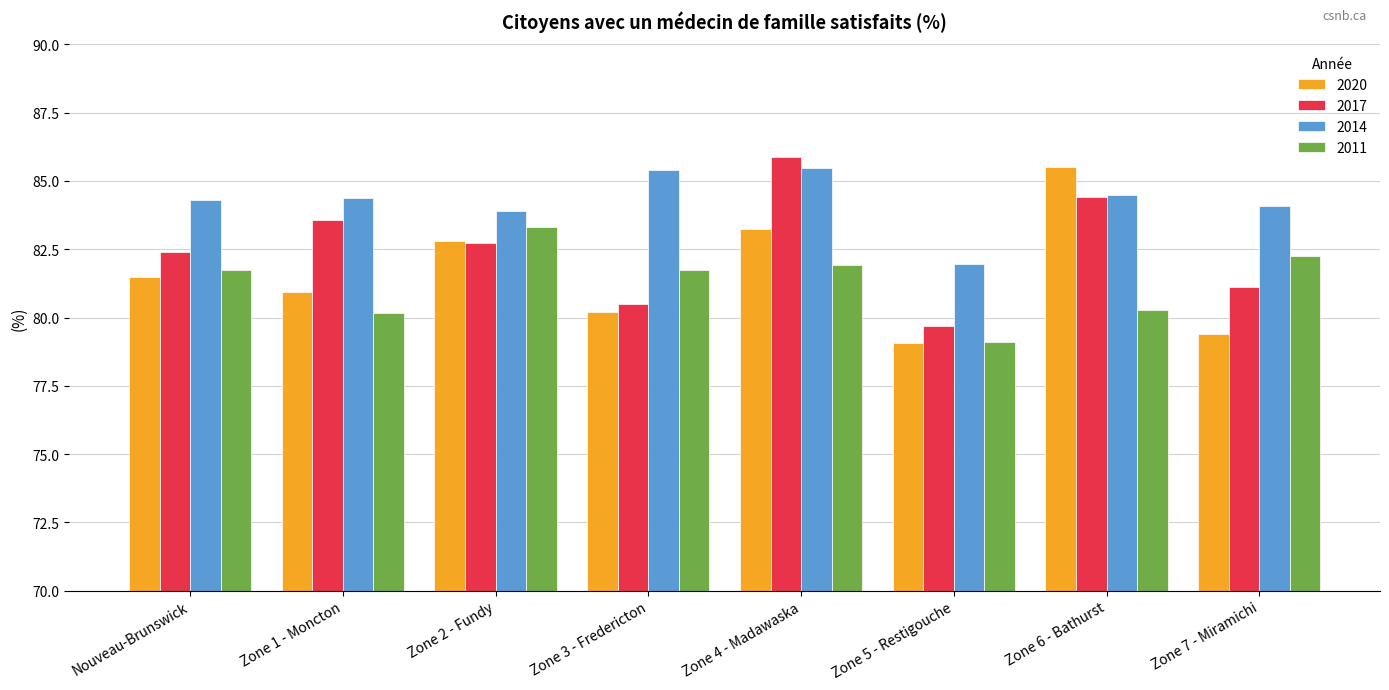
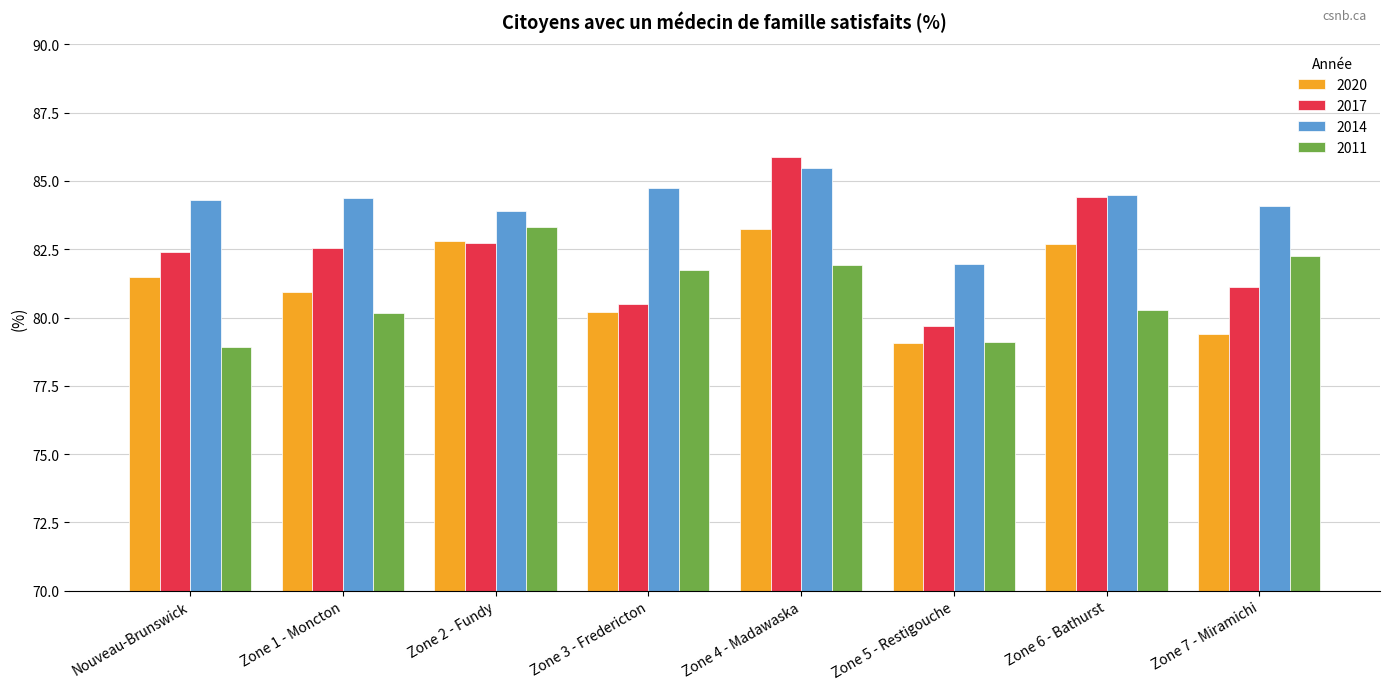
  {
    "2020": {
      "Nouveau-Brunswick": 81.5,
      "Zone 1 - Moncton": 80.9,
      "Zone 2 - Fundy": 82.8,
      "Zone 3 - Fredericton": 80.2,
      "Zone 4 - Madawaska": 83.2,
      "Zone 5 - Restigouche": 79.1,
-     "Zone 6 - Bathurst": 85.5,
+     "Zone 6 - Bathurst": 82.7,
      "Zone 7 - Miramichi": 79.4
    },
    "2017": {
      "Nouveau-Brunswick": 82.4,
-     "Zone 1 - Moncton": 83.6,
+     "Zone 1 - Moncton": 82.6,
      "Zone 2 - Fundy": 82.7,
      "Zone 3 - Fredericton": 80.5,
      "Zone 4 - Madawaska": 85.9,
      "Zone 5 - Restigouche": 79.7,
      "Zone 6 - Bathurst": 84.4,
      "Zone 7 - Miramichi": 81.1
    },
    "2014": {
      "Nouveau-Brunswick": 84.3,
      "Zone 1 - Moncton": 84.4,
      "Zone 2 - Fundy": 83.9,
-     "Zone 3 - Fredericton": 85.4,
+     "Zone 3 - Fredericton": 84.7,
      "Zone 4 - Madawaska": 85.5,
      "Zone 5 - Restigouche": 82.0,
      "Zone 6 - Bathurst": 84.5,
      "Zone 7 - Miramichi": 84.1
    },
    "2011": {
-     "Nouveau-Brunswick": 81.7,
+     "Nouveau-Brunswick": 78.9,
      "Zone 1 - Moncton": 80.2,
      "Zone 2 - Fundy": 83.3,
      "Zone 3 - Fredericton": 81.7,
      "Zone 4 - Madawaska": 81.9,
      "Zone 5 - Restigouche": 79.1,
      "Zone 6 - Bathurst": 80.3,
      "Zone 7 - Miramichi": 82.3
    }
  }
